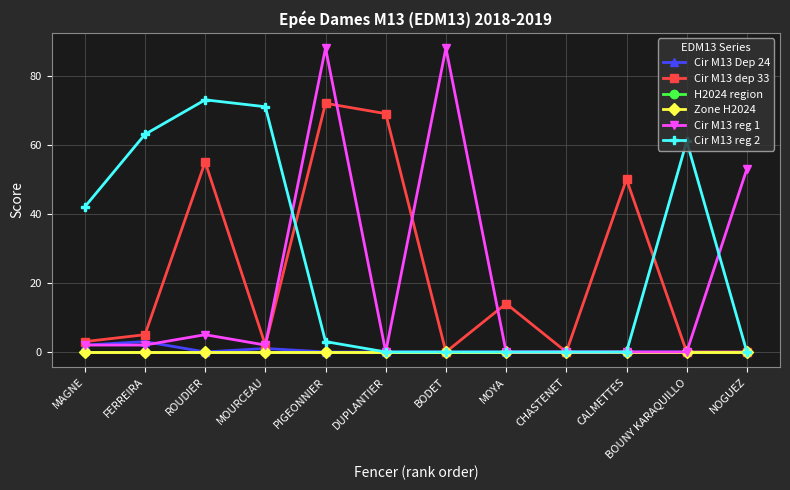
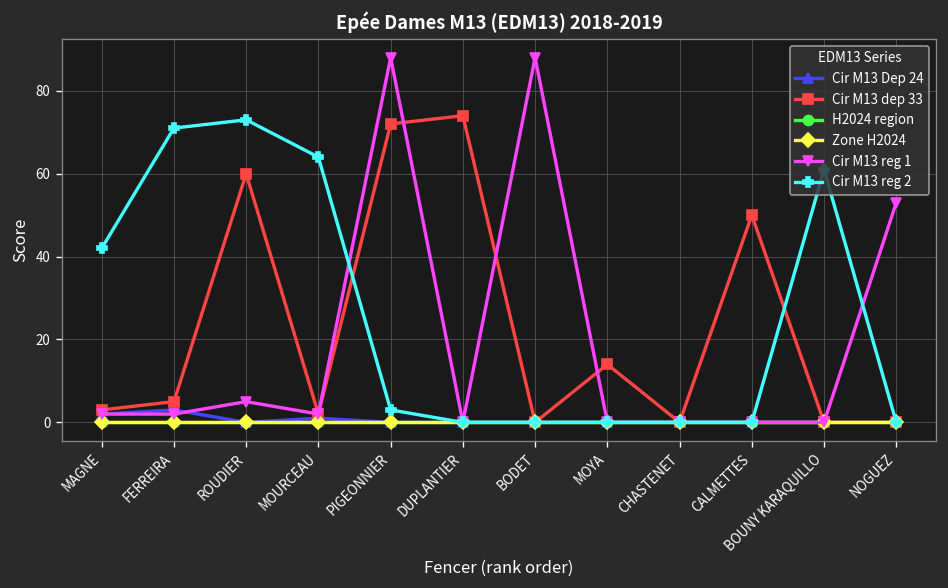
  {
    "Cir M13 Dep 24": {
      "FERREIRA": 3,
      "MOURCEAU": 1
    },
    "Cir M13 dep 33": {
      "MAGNE": 3,
      "FERREIRA": 5,
-     "ROUDIER": 55,
+     "ROUDIER": 60,
      "PIGEONNIER": 72,
-     "DUPLANTIER": 69,
+     "DUPLANTIER": 74,
      "MOYA": 14,
      "CALMETTES": 50
    },
    "Zone H2024": {
      "MAGNE": 0,
      "FERREIRA": 0,
      "MOURCEAU": 0
    },
    "Cir M13 reg 1": {
      "FERREIRA": 2,
      "ROUDIER": 5,
      "PIGEONNIER": 88,
      "BODET": 88,
      "NOGUEZ": 53
    },
    "Cir M13 reg 2": {
      "MAGNE": 42,
-     "FERREIRA": 63,
+     "FERREIRA": 71,
      "ROUDIER": 73,
-     "MOURCEAU": 71,
+     "MOURCEAU": 64,
      "PIGEONNIER": 3
    }
  }
